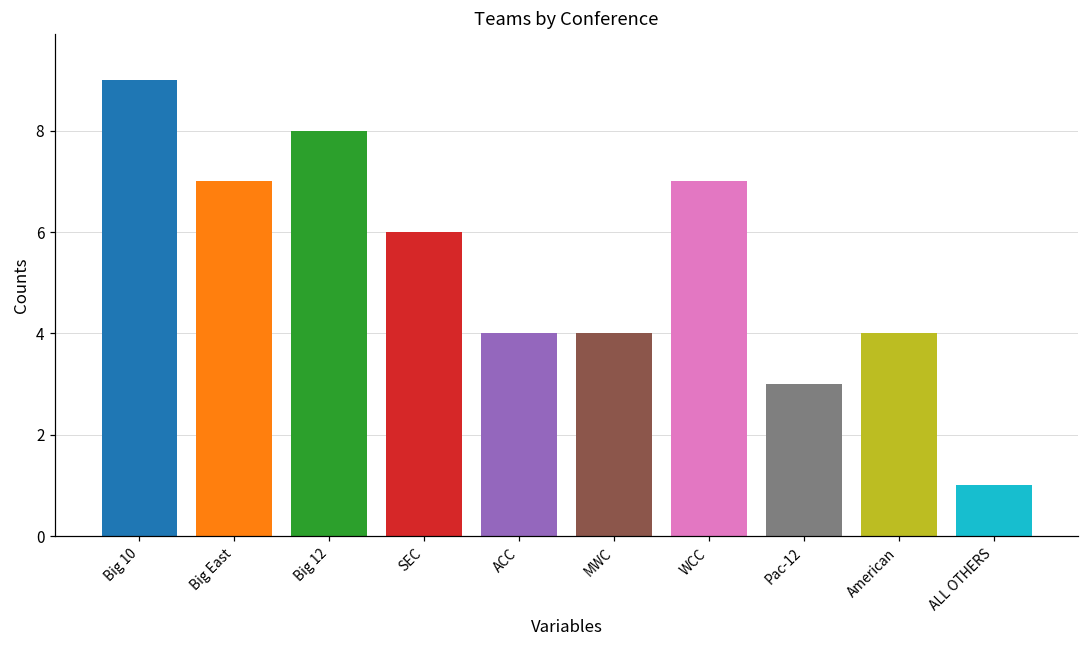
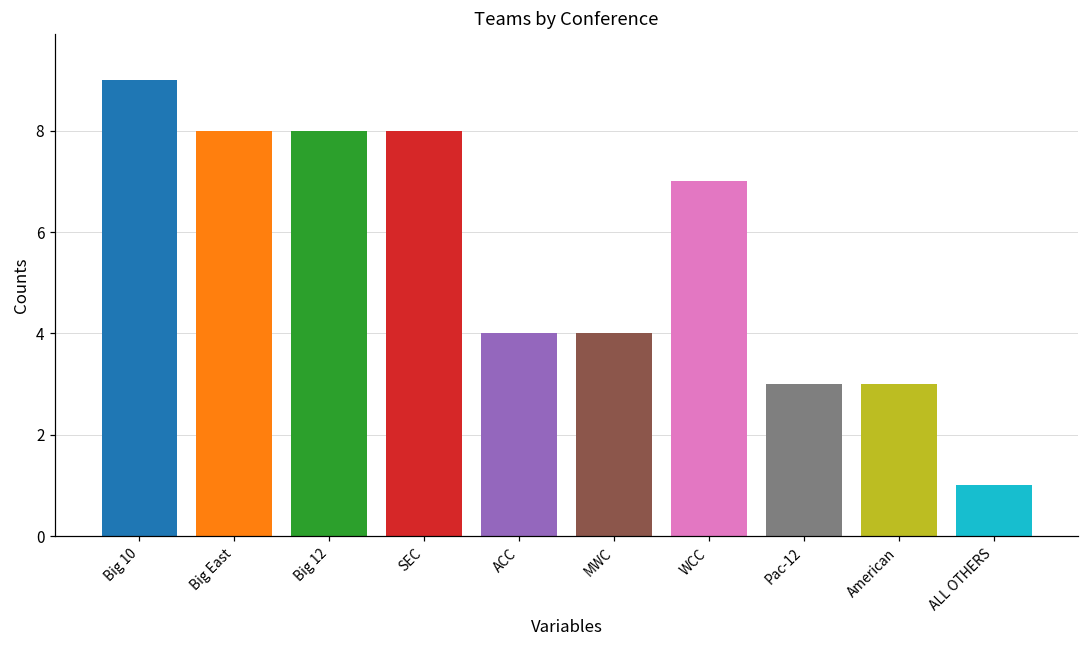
  {
    "Big 10": 9,
-   "Big East": 7,
+   "Big East": 8,
    "Big 12": 8,
-   "SEC": 6,
+   "SEC": 8,
    "ACC": 4,
    "MWC": 4,
    "WCC": 7,
    "Pac-12": 3,
-   "American": 4,
+   "American": 3,
    "ALL OTHERS": 1
  }
